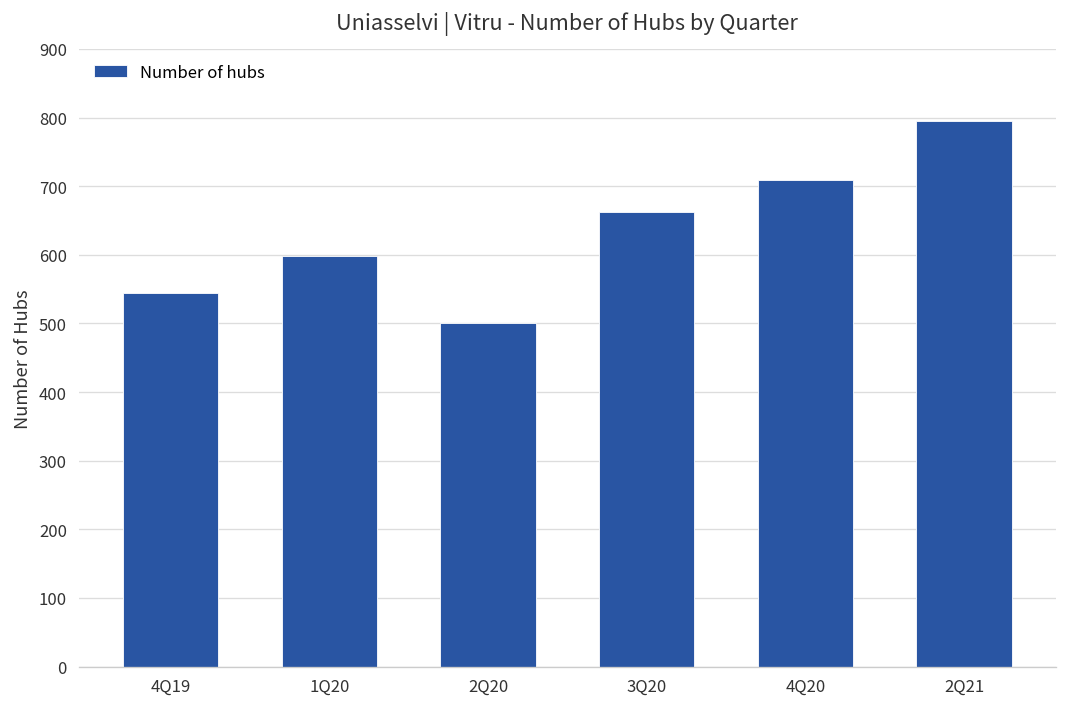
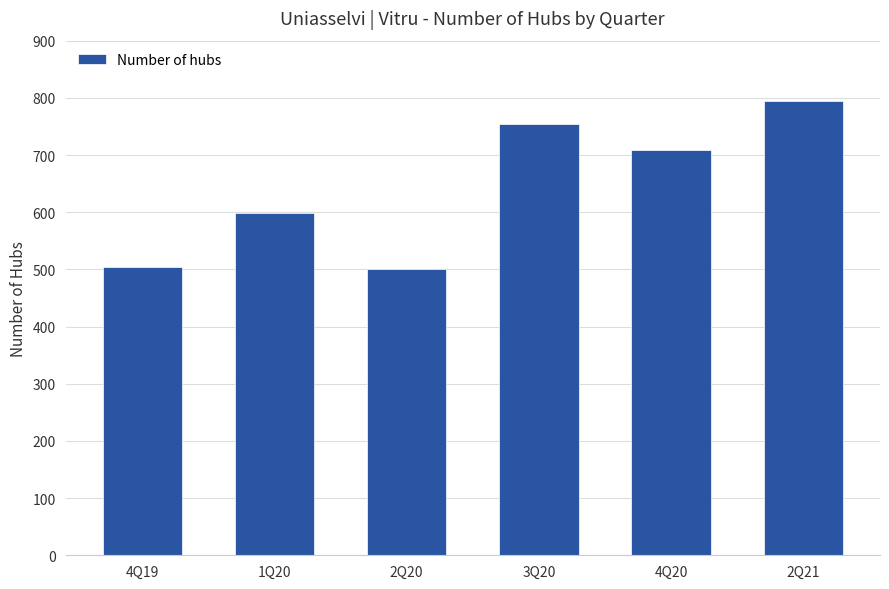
  {
-   "4Q19": 550,
+   "4Q19": 500,
    "1Q20": 600,
    "2Q20": 500,
-   "3Q20": 660,
+   "3Q20": 750,
    "4Q20": 710,
    "2Q21": 800
  }
